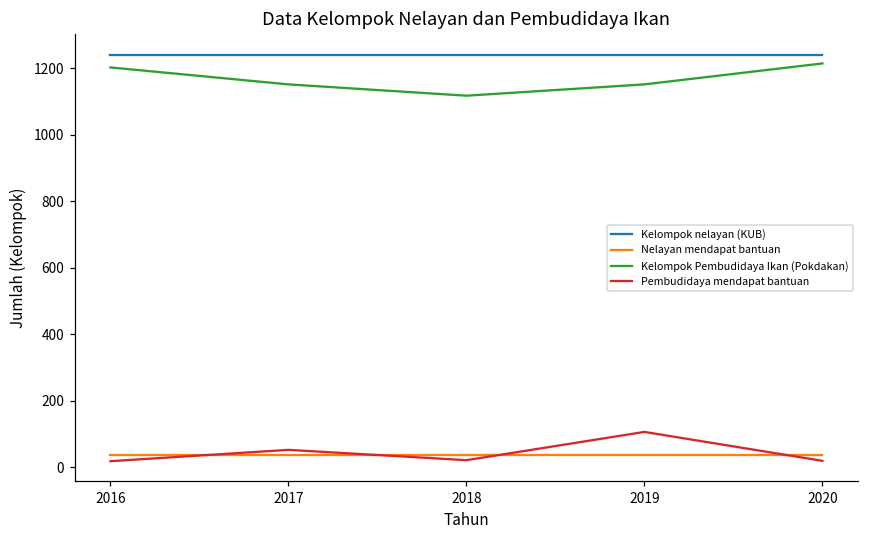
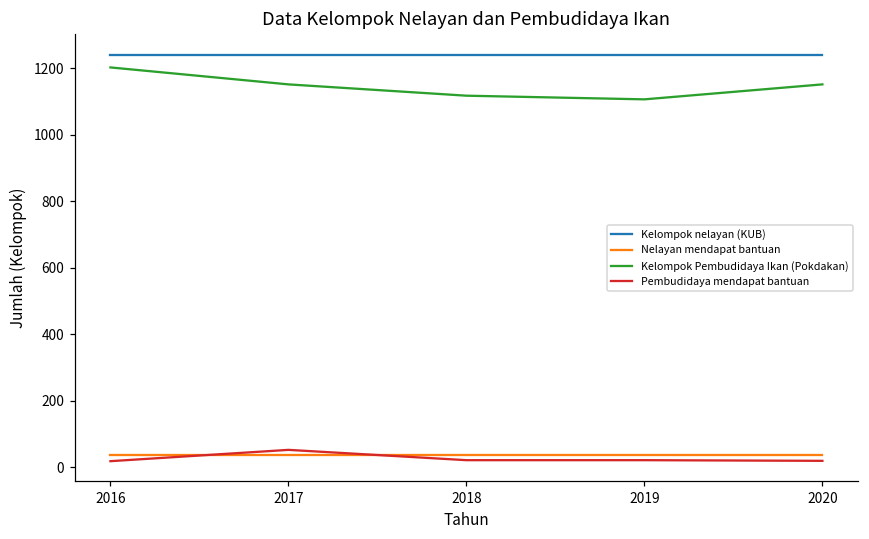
  {
    "Kelompok nelayan (KUB)": {
      "2016": 1240,
      "2017": 1240,
      "2018": 1240,
      "2019": 1240,
      "2020": 1240
    },
    "Nelayan mendapat bantuan": {
      "2016": 40,
      "2017": 40,
      "2018": 40,
      "2019": 40,
      "2020": 40
    },
    "Kelompok Pembudidaya Ikan (Pokdakan)": {
      "2016": 1200,
      "2017": 1150,
      "2018": 1120,
-     "2019": 1150,
-     "2020": 1220
+     "2019": 1110,
+     "2020": 1150
    },
    "Pembudidaya mendapat bantuan": {
      "2016": 20,
      "2017": 50,
      "2018": 20,
-     "2019": 110,
+     "2019": 20,
      "2020": 20
    }
  }
